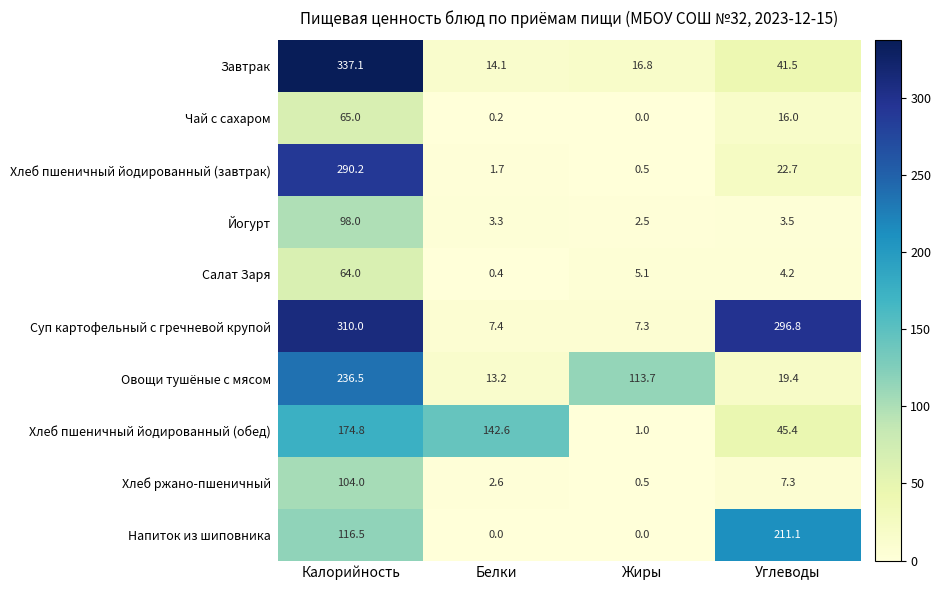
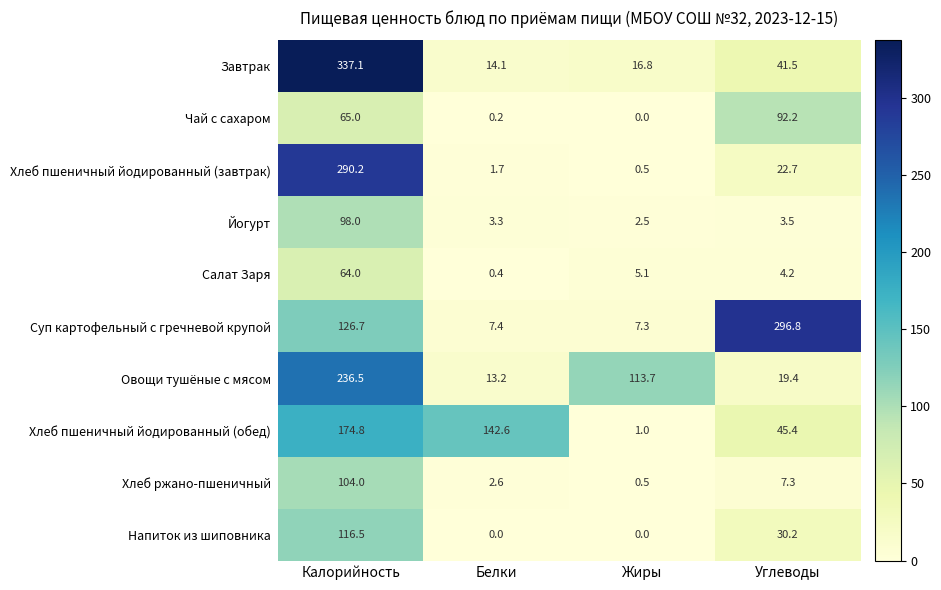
  {
    "Завтрак": {
      "Калорийность": 337.1,
      "Белки": 14.1,
      "Жиры": 16.8,
      "Углеводы": 41.5
    },
    "Чай с сахаром": {
      "Калорийность": 65.0,
      "Белки": 0.2,
      "Жиры": 0.0,
-     "Углеводы": 16.0
+     "Углеводы": 92.2
    },
    "Хлеб пшеничный йодированный (завтрак)": {
      "Калорийность": 290.2,
      "Белки": 1.7,
      "Жиры": 0.5,
      "Углеводы": 22.7
    },
    "Йогурт": {
      "Калорийность": 98.0,
      "Белки": 3.3,
      "Жиры": 2.5,
      "Углеводы": 3.5
    },
    "Салат Заря": {
      "Калорийность": 64.0,
      "Белки": 0.4,
      "Жиры": 5.1,
      "Углеводы": 4.2
    },
    "Суп картофельный с гречневой крупой": {
-     "Калорийность": 310.0,
+     "Калорийность": 126.7,
      "Белки": 7.4,
      "Жиры": 7.3,
      "Углеводы": 296.8
    },
    "Овощи тушёные с мясом": {
      "Калорийность": 236.5,
      "Белки": 13.2,
      "Жиры": 113.7,
      "Углеводы": 19.4
    },
    "Хлеб пшеничный йодированный (обед)": {
      "Калорийность": 174.8,
      "Белки": 142.6,
      "Жиры": 1.0,
      "Углеводы": 45.4
    },
    "Хлеб ржано-пшеничный": {
      "Калорийность": 104.0,
      "Белки": 2.6,
      "Жиры": 0.5,
      "Углеводы": 7.3
    },
    "Напиток из шиповника": {
      "Калорийность": 116.5,
      "Белки": 0.0,
      "Жиры": 0.0,
-     "Углеводы": 211.1
+     "Углеводы": 30.2
    }
  }
